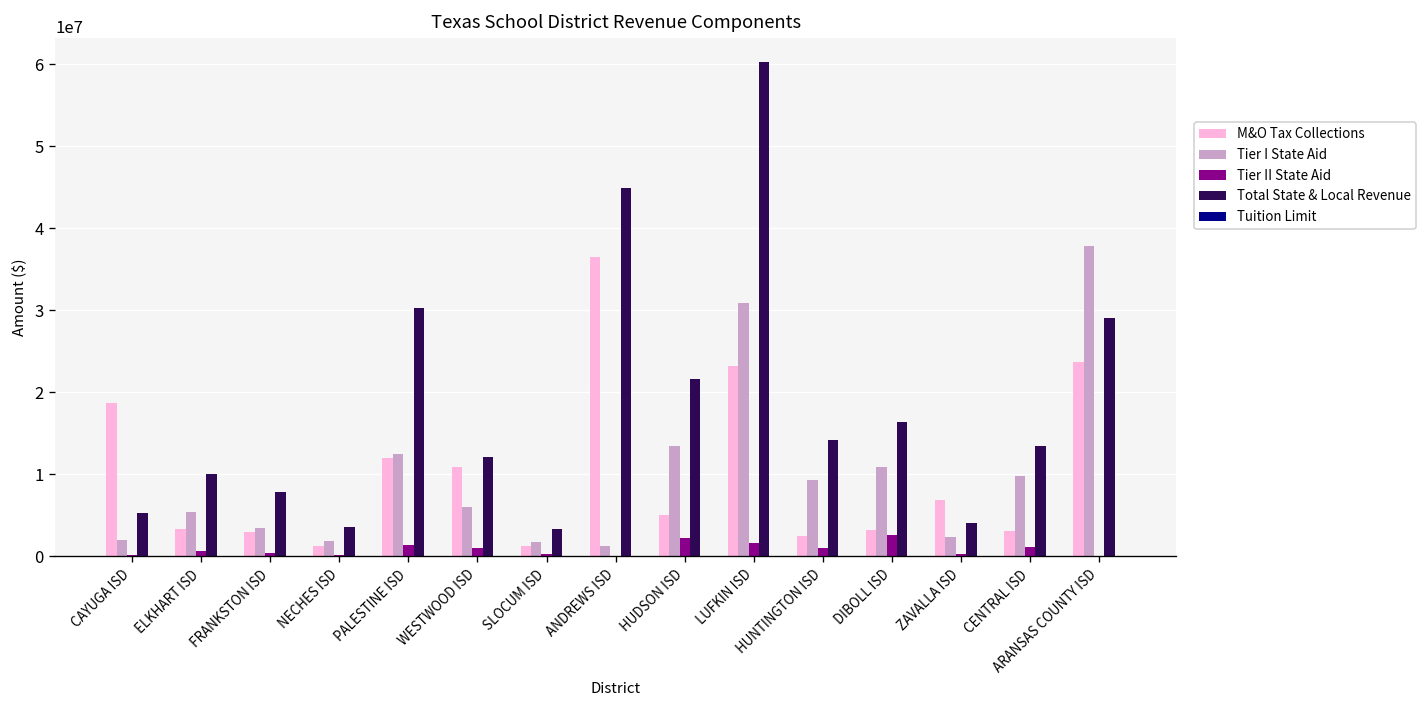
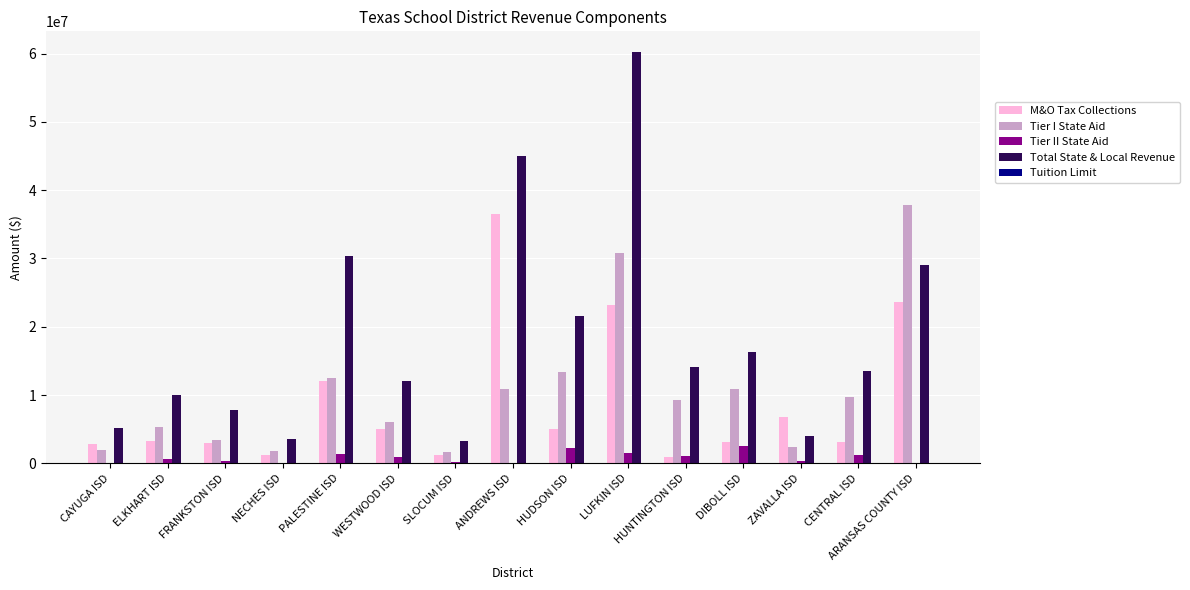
  {
    "M&O Tax Collections": {
-     "CAYUGA ISD": 19000000,
+     "CAYUGA ISD": 3000000,
      "ELKHART ISD": 3000000,
      "FRANKSTON ISD": 3000000,
      "NECHES ISD": 1000000,
      "PALESTINE ISD": 12000000,
-     "WESTWOOD ISD": 11000000,
+     "WESTWOOD ISD": 5000000,
      "SLOCUM ISD": 1000000,
      "ANDREWS ISD": 36000000,
      "HUDSON ISD": 5000000,
      "LUFKIN ISD": 23000000,
-     "HUNTINGTON ISD": 2000000,
+     "HUNTINGTON ISD": 1000000,
      "DIBOLL ISD": 3000000,
      "ZAVALLA ISD": 7000000,
      "CENTRAL ISD": 3000000,
      "ARANSAS COUNTY ISD": 24000000
    },
    "Tier I State Aid": {
      "CAYUGA ISD": 2000000,
      "ELKHART ISD": 5000000,
      "FRANKSTON ISD": 3000000,
      "NECHES ISD": 2000000,
      "PALESTINE ISD": 13000000,
      "WESTWOOD ISD": 6000000,
      "SLOCUM ISD": 2000000,
-     "ANDREWS ISD": 1000000,
+     "ANDREWS ISD": 11000000,
      "HUDSON ISD": 13000000,
      "LUFKIN ISD": 31000000,
      "HUNTINGTON ISD": 9000000,
      "DIBOLL ISD": 11000000,
      "ZAVALLA ISD": 2000000,
      "CENTRAL ISD": 10000000,
      "ARANSAS COUNTY ISD": 38000000
    },
    "Tier II State Aid": {
      "ELKHART ISD": 1000000,
      "FRANKSTON ISD": 0,
      "PALESTINE ISD": 1000000,
      "WESTWOOD ISD": 1000000,
      "ANDREWS ISD": 0,
      "HUDSON ISD": 2000000,
      "LUFKIN ISD": 2000000,
      "HUNTINGTON ISD": 1000000,
      "DIBOLL ISD": 3000000,
      "CENTRAL ISD": 1000000
    },
    "Total State & Local Revenue": {
      "CAYUGA ISD": 5000000,
      "ELKHART ISD": 10000000,
      "FRANKSTON ISD": 8000000,
      "NECHES ISD": 4000000,
      "PALESTINE ISD": 30000000,
      "WESTWOOD ISD": 12000000,
      "SLOCUM ISD": 3000000,
      "ANDREWS ISD": 45000000,
      "HUDSON ISD": 22000000,
      "LUFKIN ISD": 60000000,
      "HUNTINGTON ISD": 14000000,
      "DIBOLL ISD": 16000000,
      "ZAVALLA ISD": 4000000,
      "CENTRAL ISD": 13000000,
      "ARANSAS COUNTY ISD": 29000000
    }
  }
